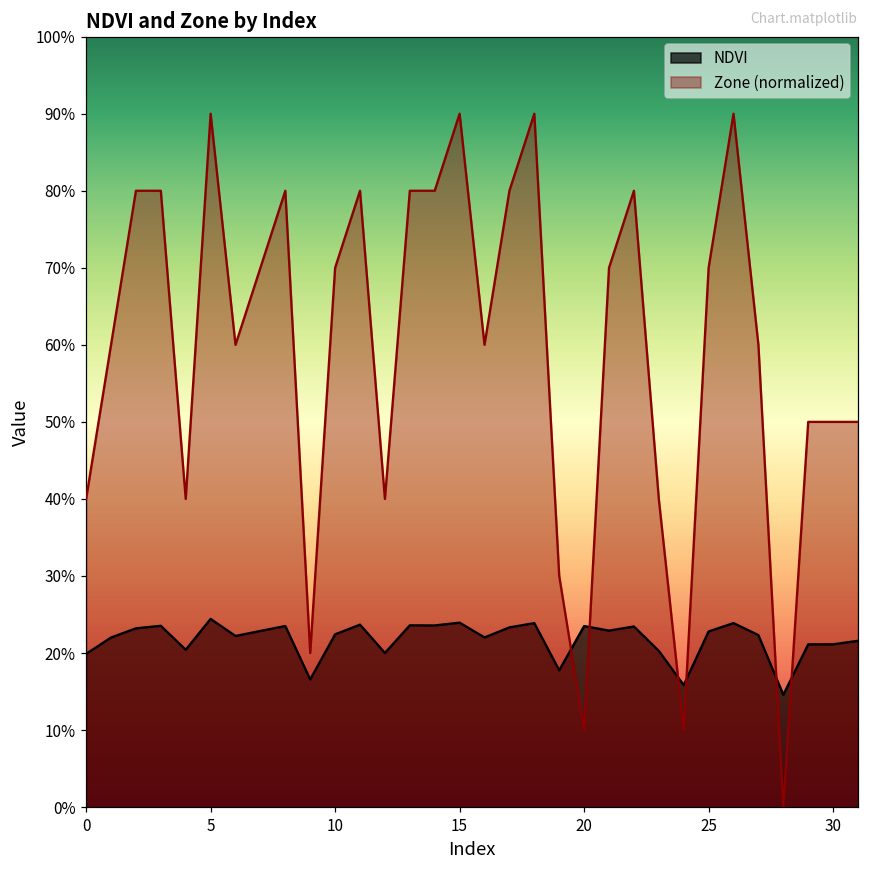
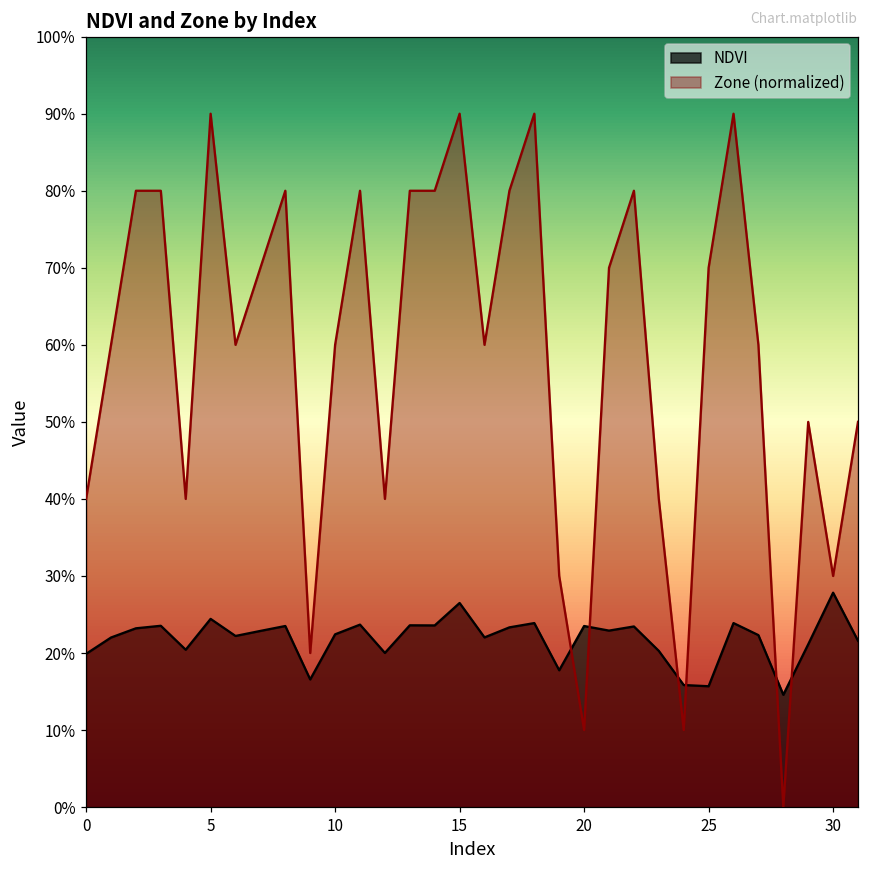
  {
    "NDVI": {
      "0": "20%",
      "5": "24%",
      "10": "22%",
-     "15": "24%",
+     "15": "26%",
      "20": "24%",
-     "25": "23%",
-     "30": "21%"
+     "25": "16%",
+     "30": "28%"
    },
    "Zone (normalized)": {
      "0": "40%",
      "5": "90%",
-     "10": "70%",
+     "10": "60%",
      "15": "90%",
      "20": "10%",
      "25": "70%",
-     "30": "50%"
+     "30": "30%"
    }
  }
